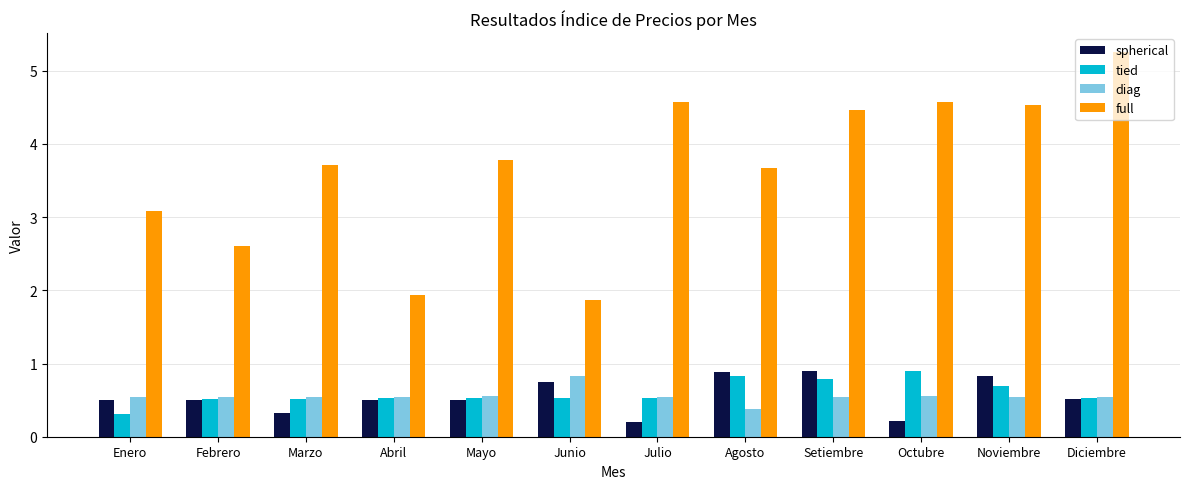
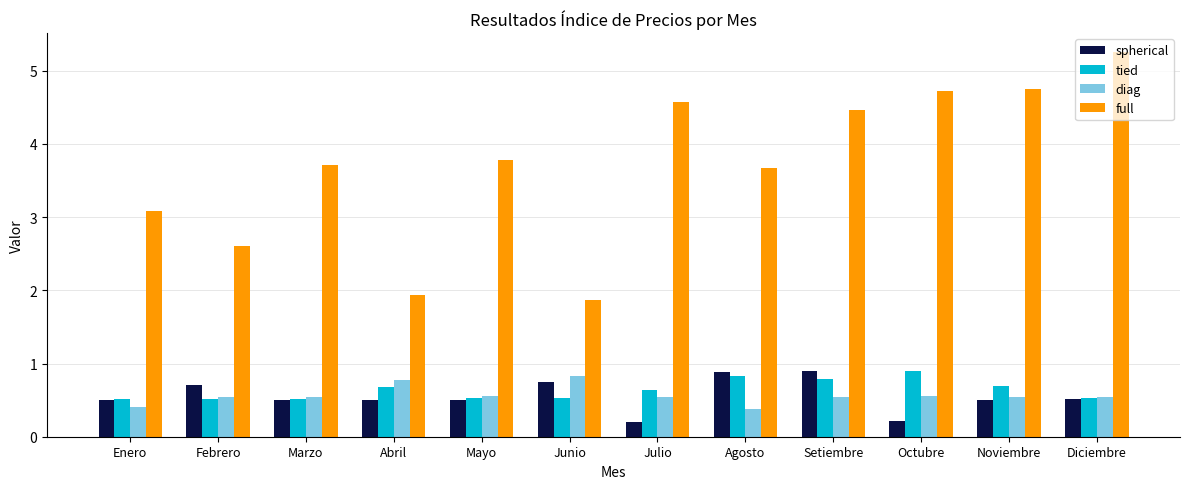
  {
    "spherical": {
      "Enero": 0.5,
-     "Febrero": 0.5,
-     "Marzo": 0.3,
+     "Febrero": 0.7,
+     "Marzo": 0.5,
      "Abril": 0.5,
      "Mayo": 0.5,
      "Junio": 0.8,
      "Julio": 0.2,
      "Agosto": 0.9,
      "Setiembre": 0.9,
      "Octubre": 0.2,
-     "Noviembre": 0.8,
+     "Noviembre": 0.5,
      "Diciembre": 0.5
    },
    "tied": {
-     "Enero": 0.3,
+     "Enero": 0.5,
      "Febrero": 0.5,
      "Marzo": 0.5,
-     "Abril": 0.5,
+     "Abril": 0.7,
      "Mayo": 0.5,
      "Junio": 0.5,
-     "Julio": 0.5,
+     "Julio": 0.6,
      "Agosto": 0.8,
      "Setiembre": 0.8,
      "Octubre": 0.9,
      "Noviembre": 0.7,
      "Diciembre": 0.5
    },
    "diag": {
-     "Enero": 0.5,
+     "Enero": 0.4,
      "Febrero": 0.5,
      "Marzo": 0.5,
-     "Abril": 0.5,
+     "Abril": 0.8,
      "Mayo": 0.6,
      "Junio": 0.8,
      "Julio": 0.5,
      "Agosto": 0.4,
      "Setiembre": 0.5,
      "Octubre": 0.6,
      "Noviembre": 0.5,
      "Diciembre": 0.5
    },
    "full": {
      "Enero": 3.1,
      "Febrero": 2.6,
      "Marzo": 3.7,
      "Abril": 1.9,
      "Mayo": 3.8,
      "Junio": 1.9,
      "Julio": 4.6,
      "Agosto": 3.7,
      "Setiembre": 4.5,
-     "Octubre": 4.6,
-     "Noviembre": 4.5
+     "Octubre": 4.7,
+     "Noviembre": 4.7
    }
  }
